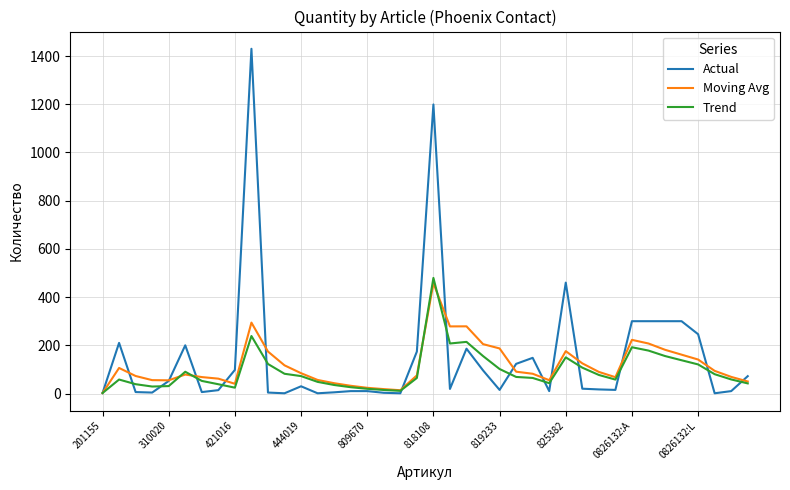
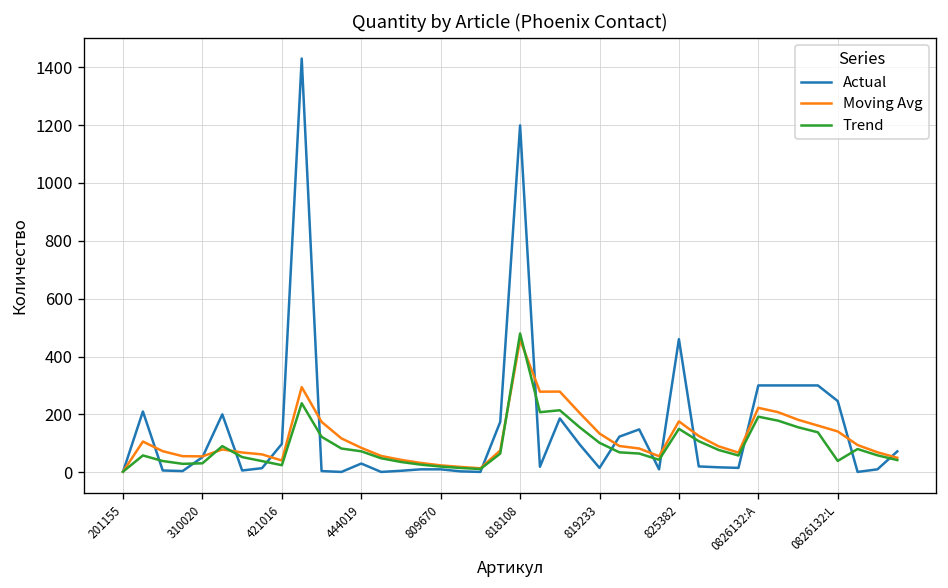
  {
    "Actual": {
      "421016": 100,
      "444019": 30,
      "818108": 1200,
      "819233": 20,
      "825382": 460,
      "0826132:A": 300,
      "0826132:L": 250
    },
    "Moving Avg": {
      "421016": 40,
      "444019": 80,
      "818108": 460,
-     "819233": 190,
+     "819233": 130,
      "825382": 180,
      "0826132:A": 220,
      "0826132:L": 140
    },
    "Trend": {
      "310020": 30,
      "421016": 20,
      "444019": 70,
      "818108": 480,
      "819233": 100,
      "825382": 150,
      "0826132:A": 190,
-     "0826132:L": 120
+     "0826132:L": 40
    }
  }
